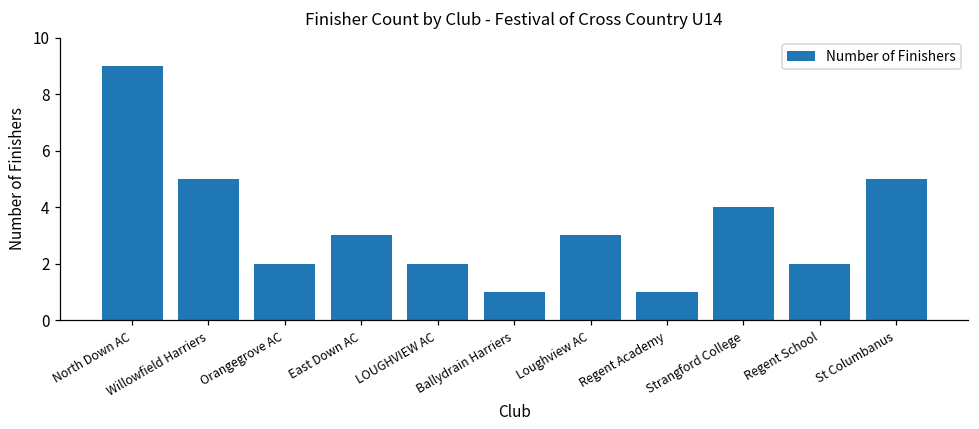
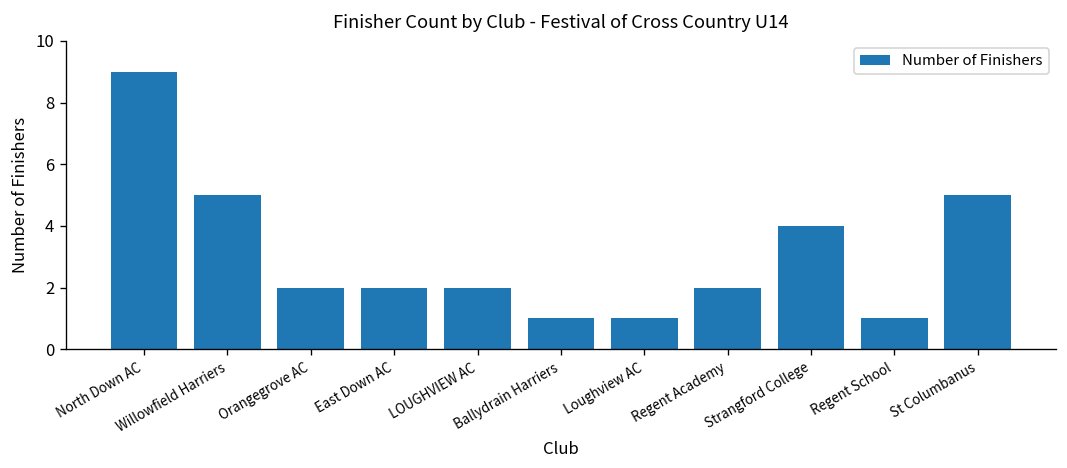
  {
    "North Down AC": 9,
    "Willowfield Harriers": 5,
    "Orangegrove AC": 2,
-   "East Down AC": 3,
+   "East Down AC": 2,
    "LOUGHVIEW AC": 2,
    "Ballydrain Harriers": 1,
-   "Loughview AC": 3,
-   "Regent Academy": 1,
+   "Loughview AC": 1,
+   "Regent Academy": 2,
    "Strangford College": 4,
-   "Regent School": 2,
+   "Regent School": 1,
    "St Columbanus": 5
  }
